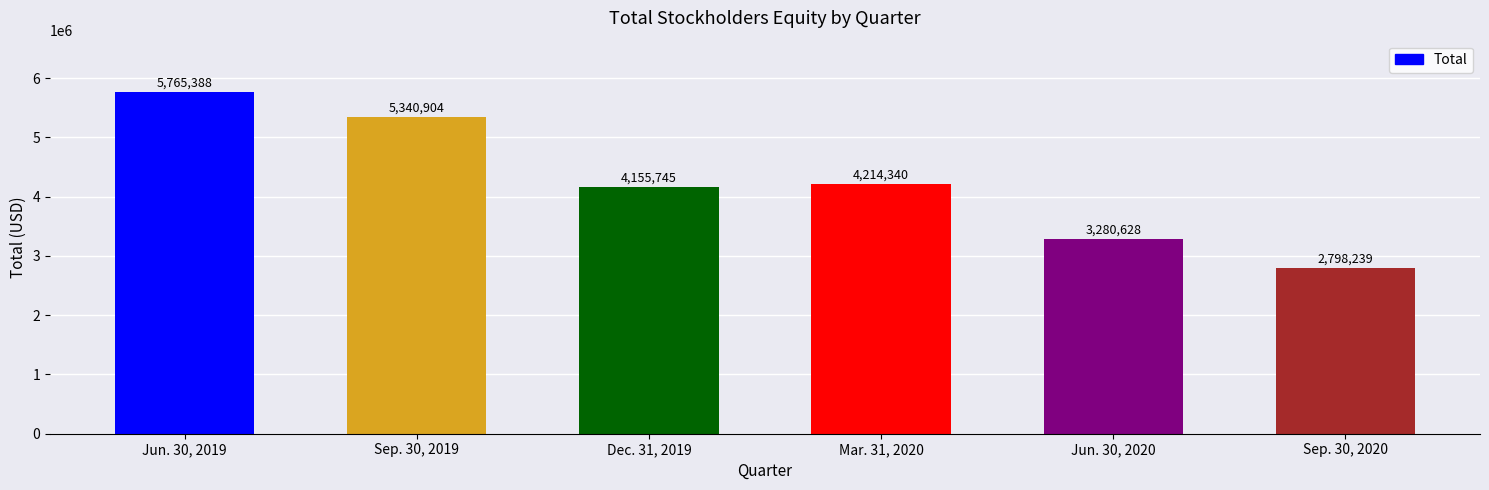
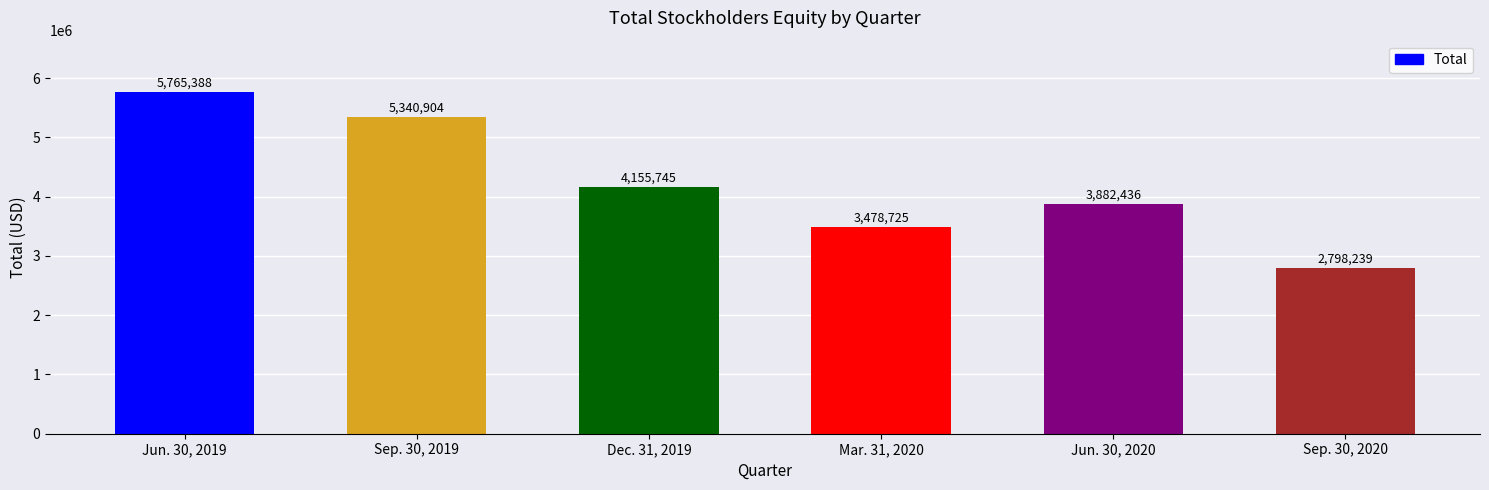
  {
    "Jun. 30, 2019": "5,765,388",
    "Sep. 30, 2019": "5,340,904",
    "Dec. 31, 2019": "4,155,745",
-   "Mar. 31, 2020": "4,214,340",
-   "Jun. 30, 2020": "3,280,628",
+   "Mar. 31, 2020": "3,478,725",
+   "Jun. 30, 2020": "3,882,436",
    "Sep. 30, 2020": "2,798,239"
  }
